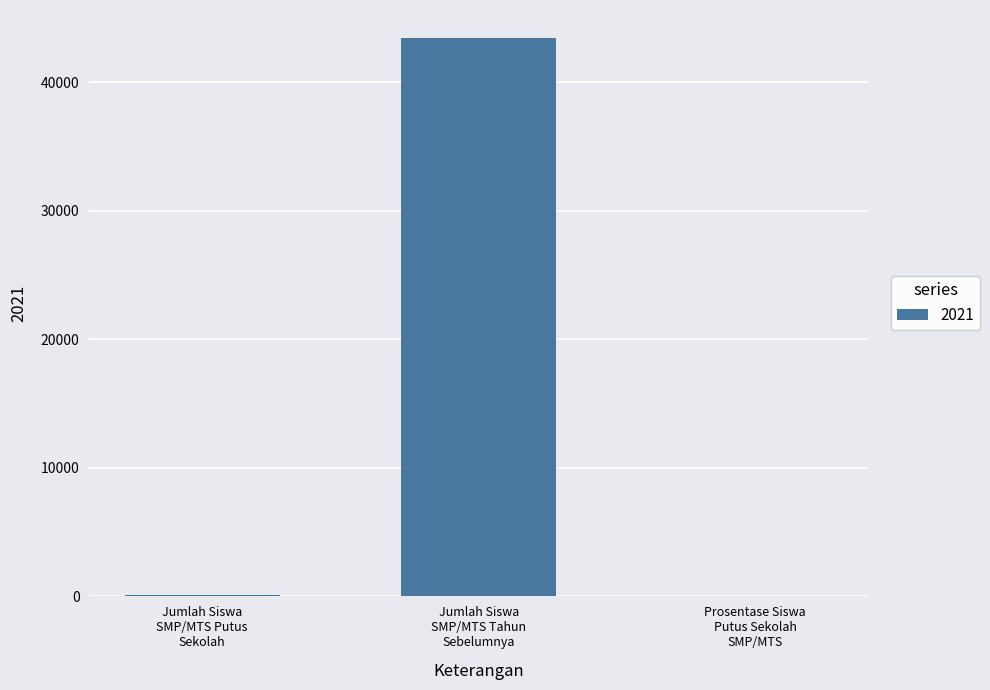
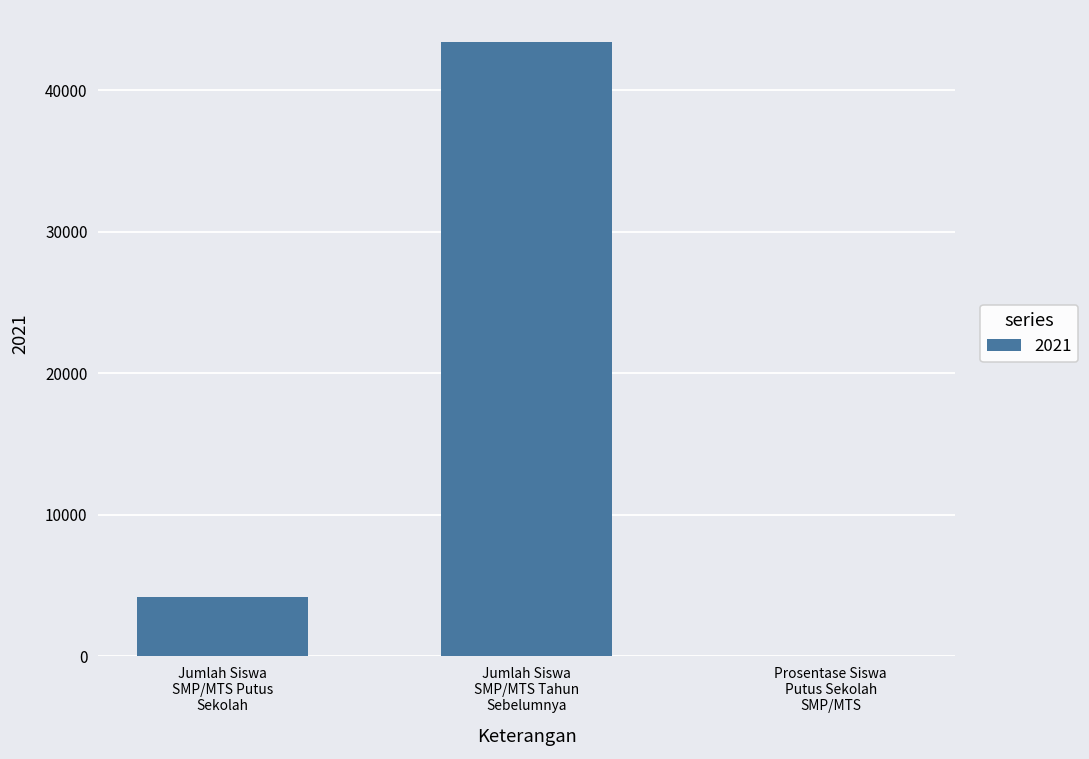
  {
-   "Jumlah Siswa SMP/MTS Putus Sekolah": 100,
+   "Jumlah Siswa SMP/MTS Putus Sekolah": 4100,
    "Jumlah Siswa SMP/MTS Tahun Sebelumnya": 43400
  }
